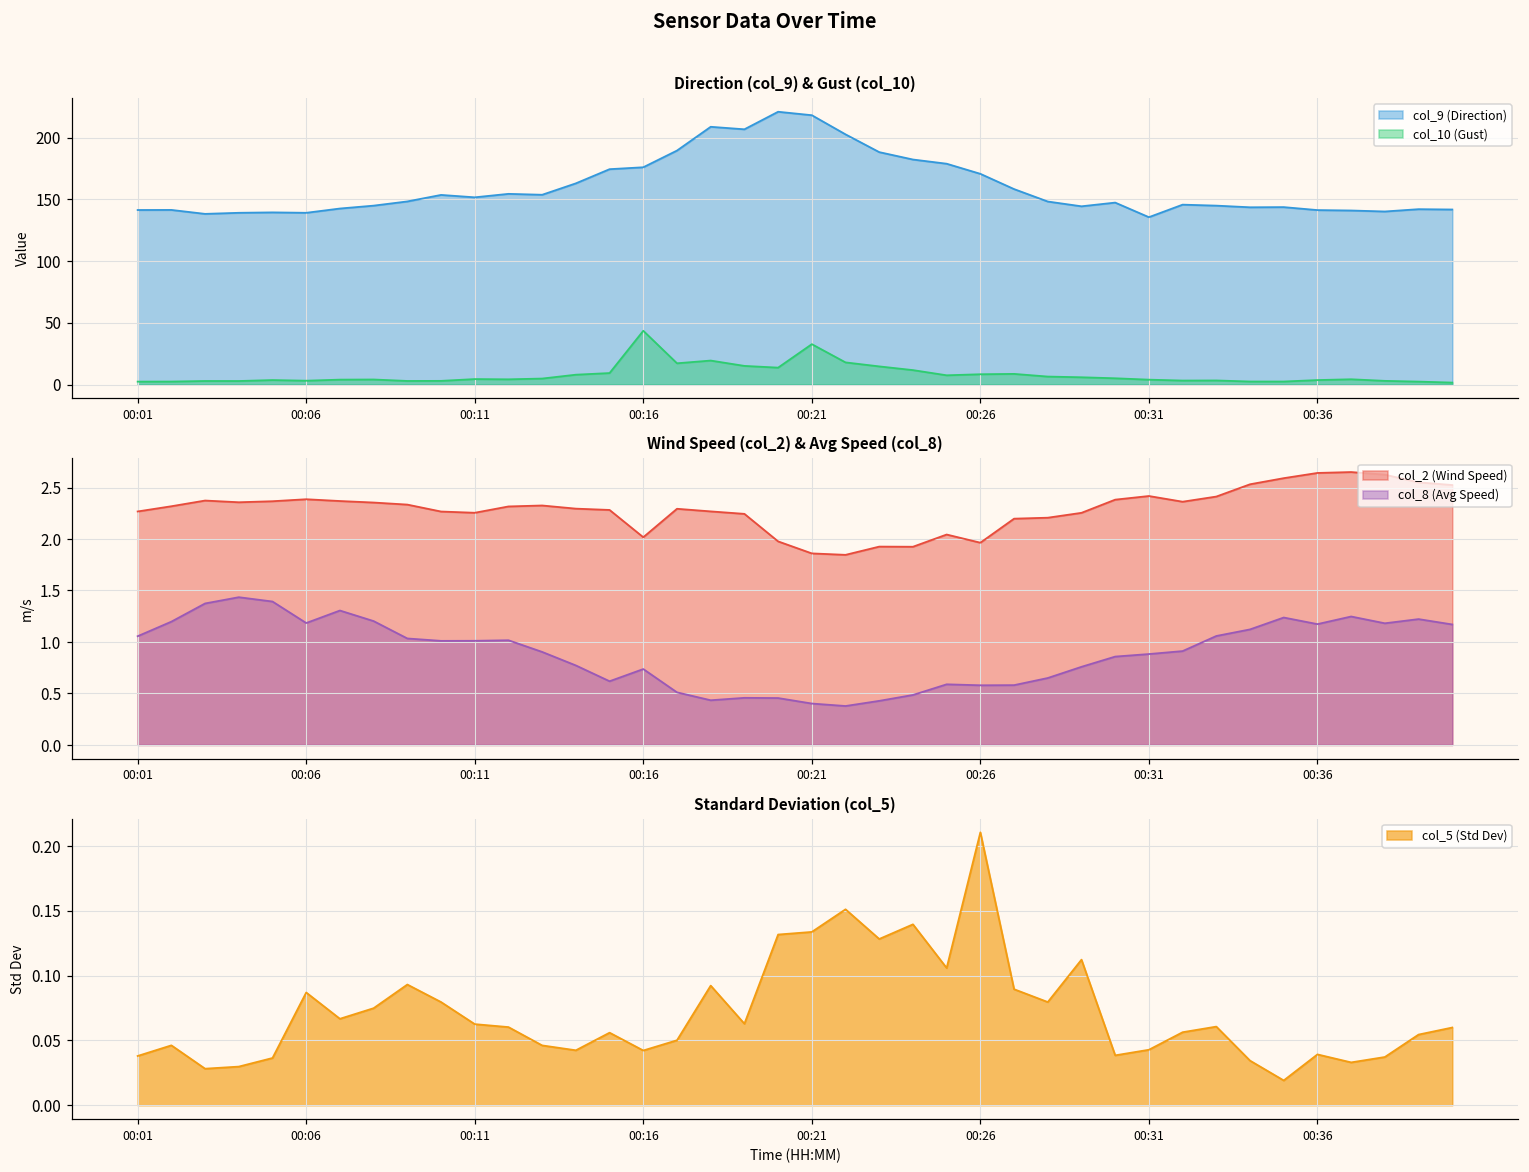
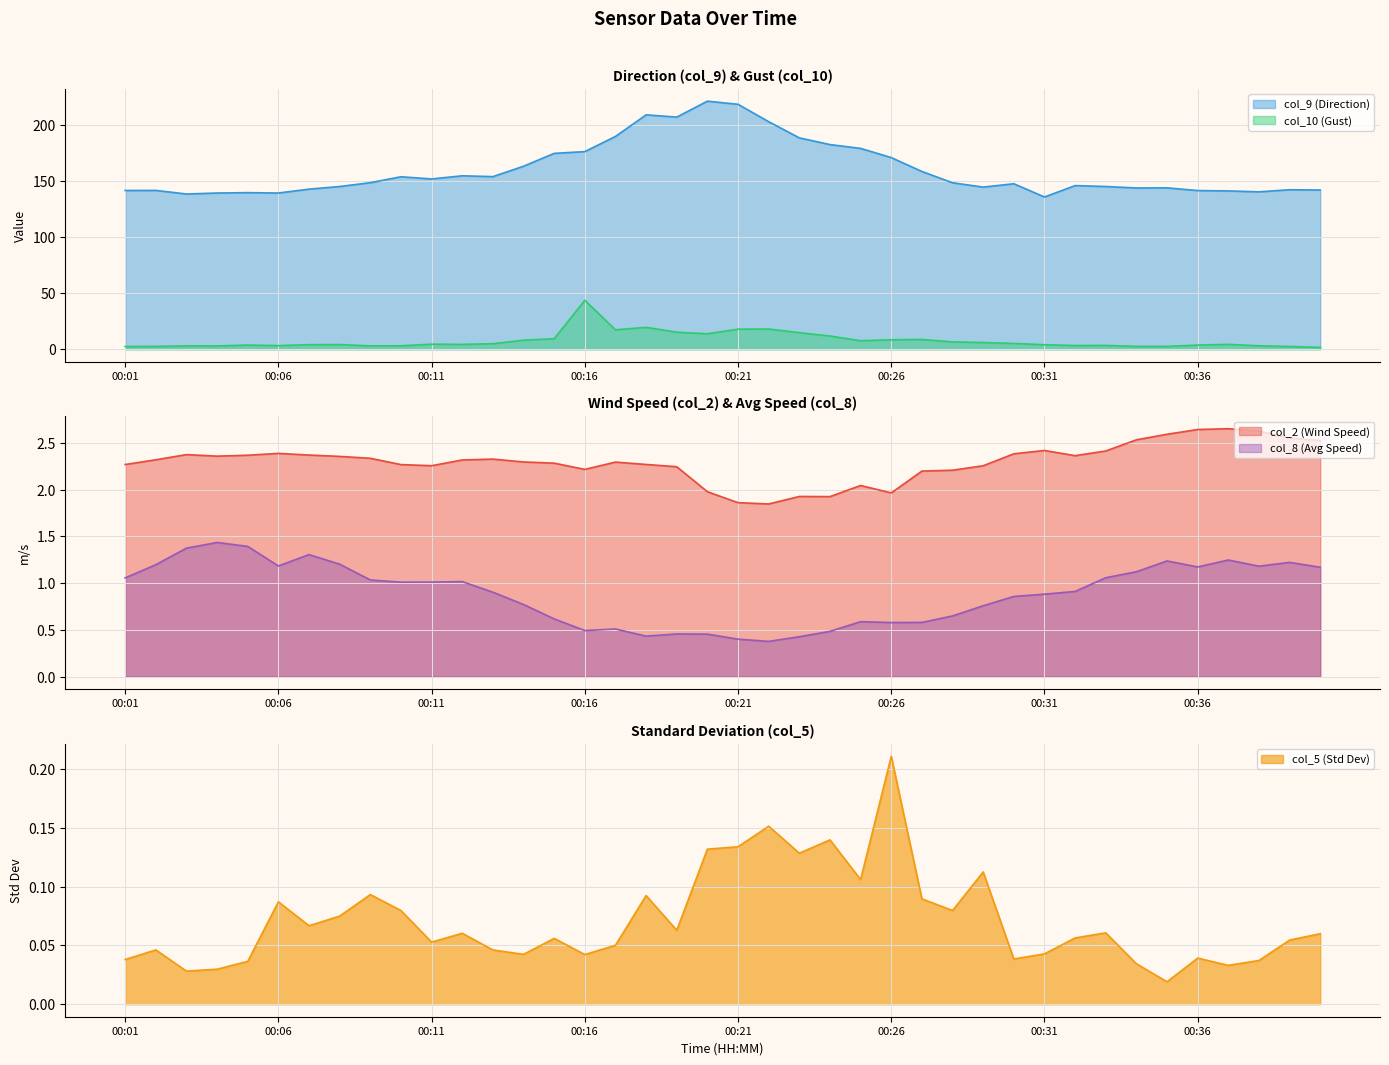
  {
    "Direction (col_9) & Gust (col_10)": {
      "col_9 (Direction)": {
        "00:01": 141,
        "00:06": 139,
        "00:11": 152,
        "00:16": 176,
        "00:21": 218,
        "00:26": 171,
        "00:31": 136,
        "00:36": 141
      },
      "col_10 (Gust)": {
        "00:01": 2,
        "00:06": 3,
        "00:11": 4,
        "00:16": 44,
-       "00:21": 33,
+       "00:21": 18,
        "00:26": 8,
        "00:31": 4,
        "00:36": 4
      }
    },
    "Wind Speed (col_2) & Avg Speed (col_8)": {
      "col_2 (Wind Speed)": {
        "00:01": 2.3,
        "00:06": 2.4,
        "00:11": 2.3,
-       "00:16": 2.0,
+       "00:16": 2.2,
        "00:21": 1.9,
        "00:26": 2.0,
        "00:31": 2.4,
        "00:36": 2.6
      },
      "col_8 (Avg Speed)": {
        "00:01": 1.1,
        "00:06": 1.2,
        "00:11": 1.0,
-       "00:16": 0.7,
+       "00:16": 0.5,
        "00:21": 0.4,
        "00:26": 0.6,
        "00:31": 0.9,
        "00:36": 1.2
      }
    },
    "Standard Deviation (col_5)": {
      "00:01": 0.038,
      "00:06": 0.087,
-     "00:11": 0.063,
+     "00:11": 0.053,
      "00:16": 0.042,
      "00:21": 0.134,
      "00:26": 0.211,
      "00:31": 0.043,
      "00:36": 0.039
    }
  }
